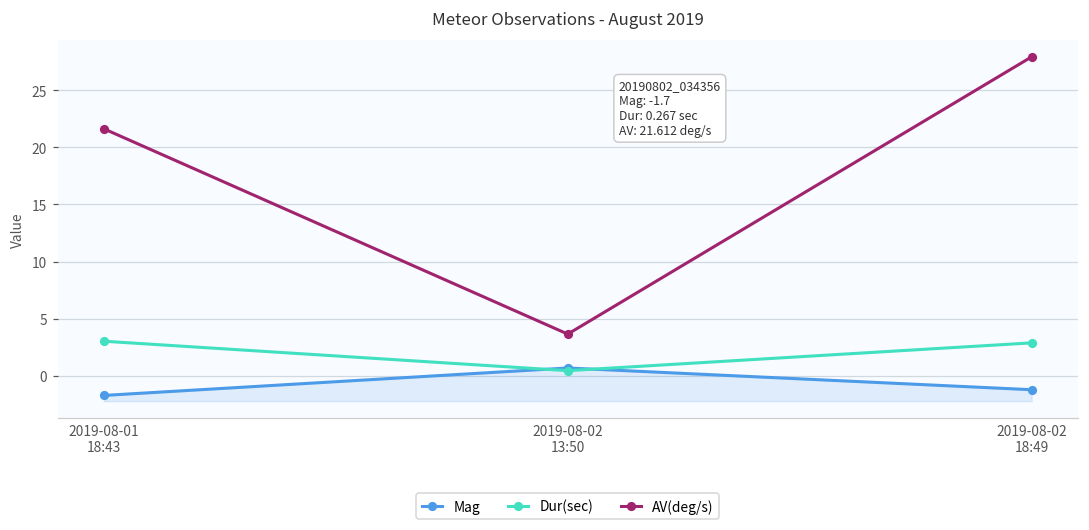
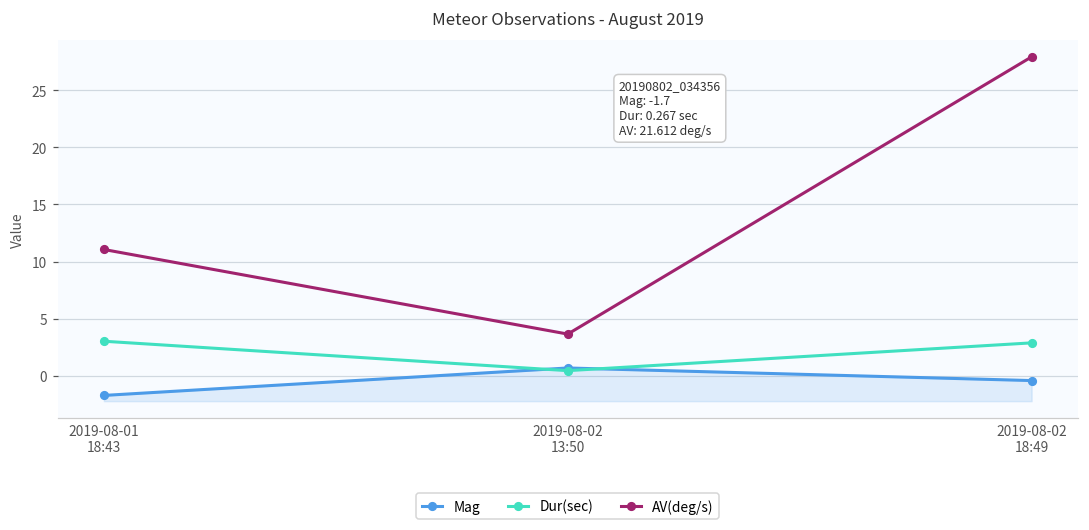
  {
    "Mag": {
      "2019-08-01 18:43": -1.7,
-     "2019-08-02 18:49": -1.2
+     "2019-08-02 18:49": -0.4
    },
    "Dur(sec)": {
      "2019-08-01 18:43": 3.0,
      "2019-08-02 18:49": 2.9
    },
    "AV(deg/s)": {
-     "2019-08-01 18:43": 21.6,
+     "2019-08-01 18:43": 11.1,
      "2019-08-02 13:50": 3.7,
      "2019-08-02 18:49": 27.9
    }
  }
